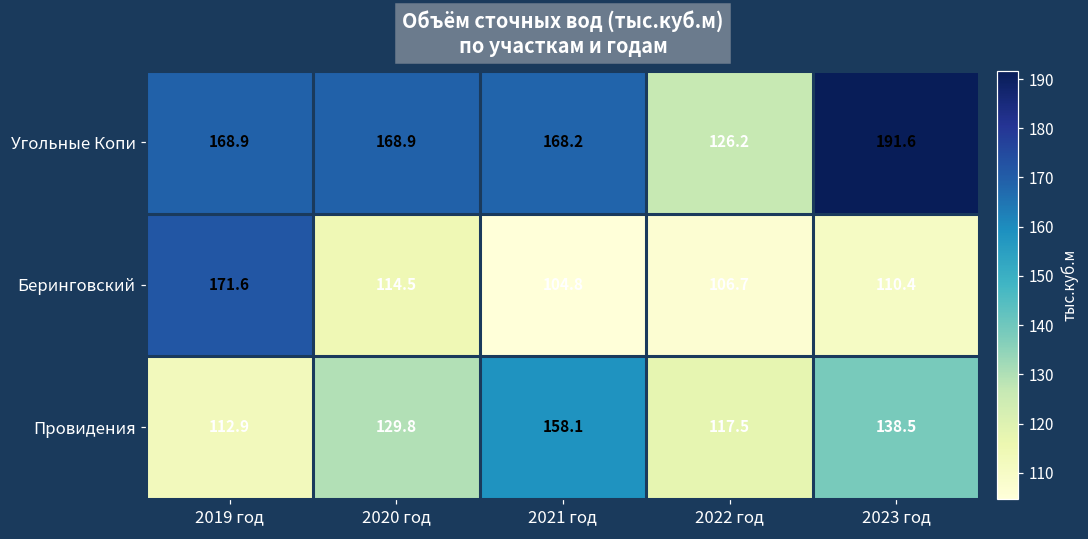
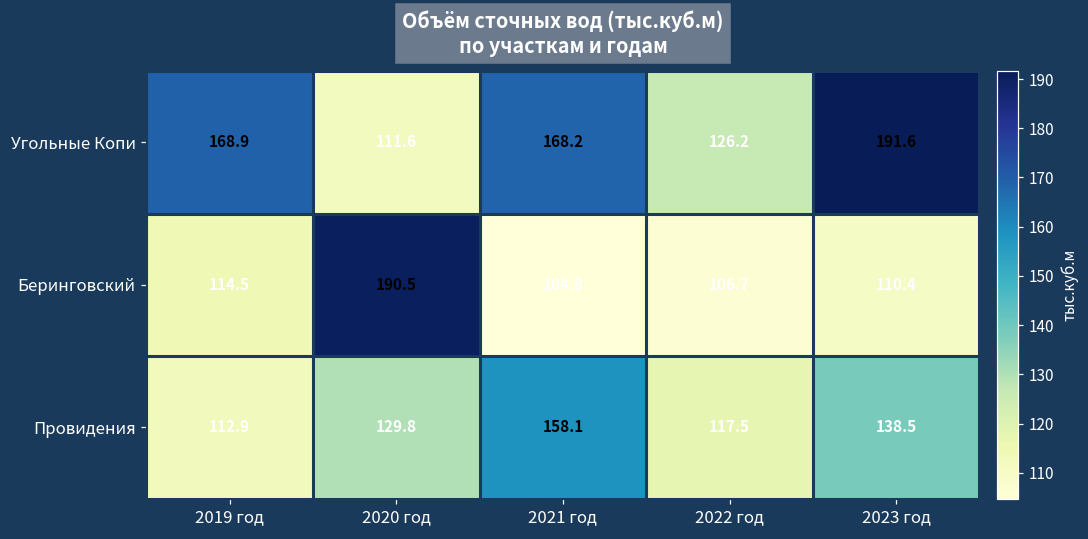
  {
    "Угольные Копи": {
      "2019 год": 168.9,
-     "2020 год": 168.9,
+     "2020 год": 111.6,
      "2021 год": 168.2,
      "2022 год": 126.2,
      "2023 год": 191.6
    },
    "Беринговский": {
-     "2019 год": 171.6,
-     "2020 год": 114.5,
+     "2019 год": 114.5,
+     "2020 год": 190.5,
      "2023 год": 110.4
    },
    "Провидения": {
      "2019 год": 112.9,
      "2020 год": 129.8,
      "2021 год": 158.1,
      "2022 год": 117.5,
      "2023 год": 138.5
    }
  }
